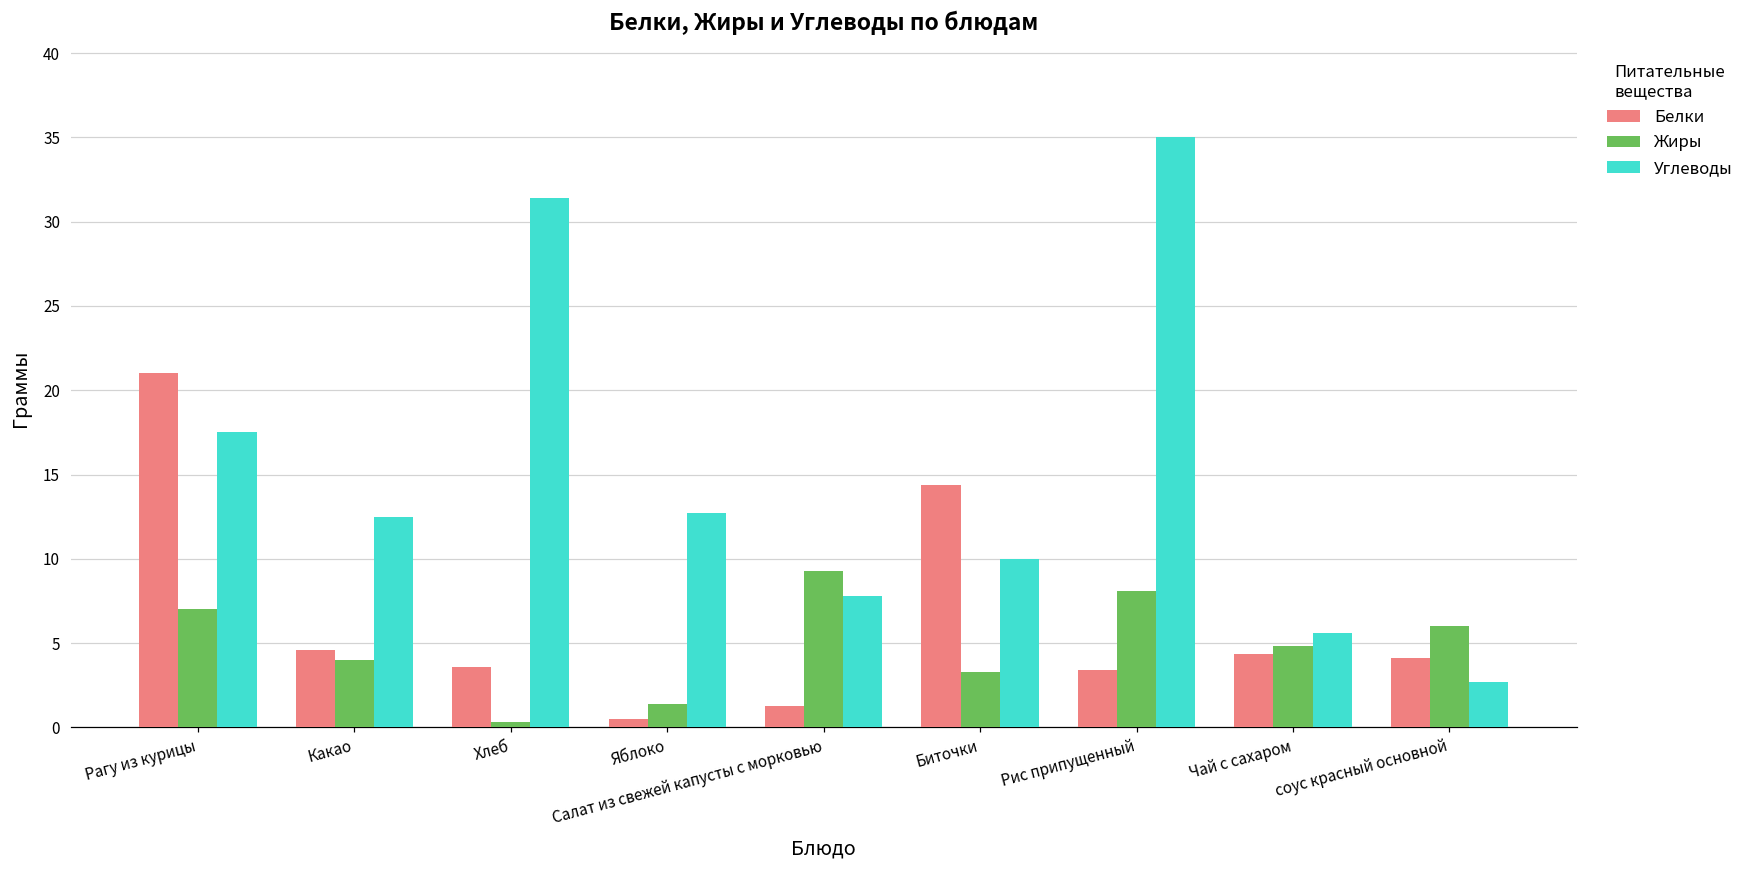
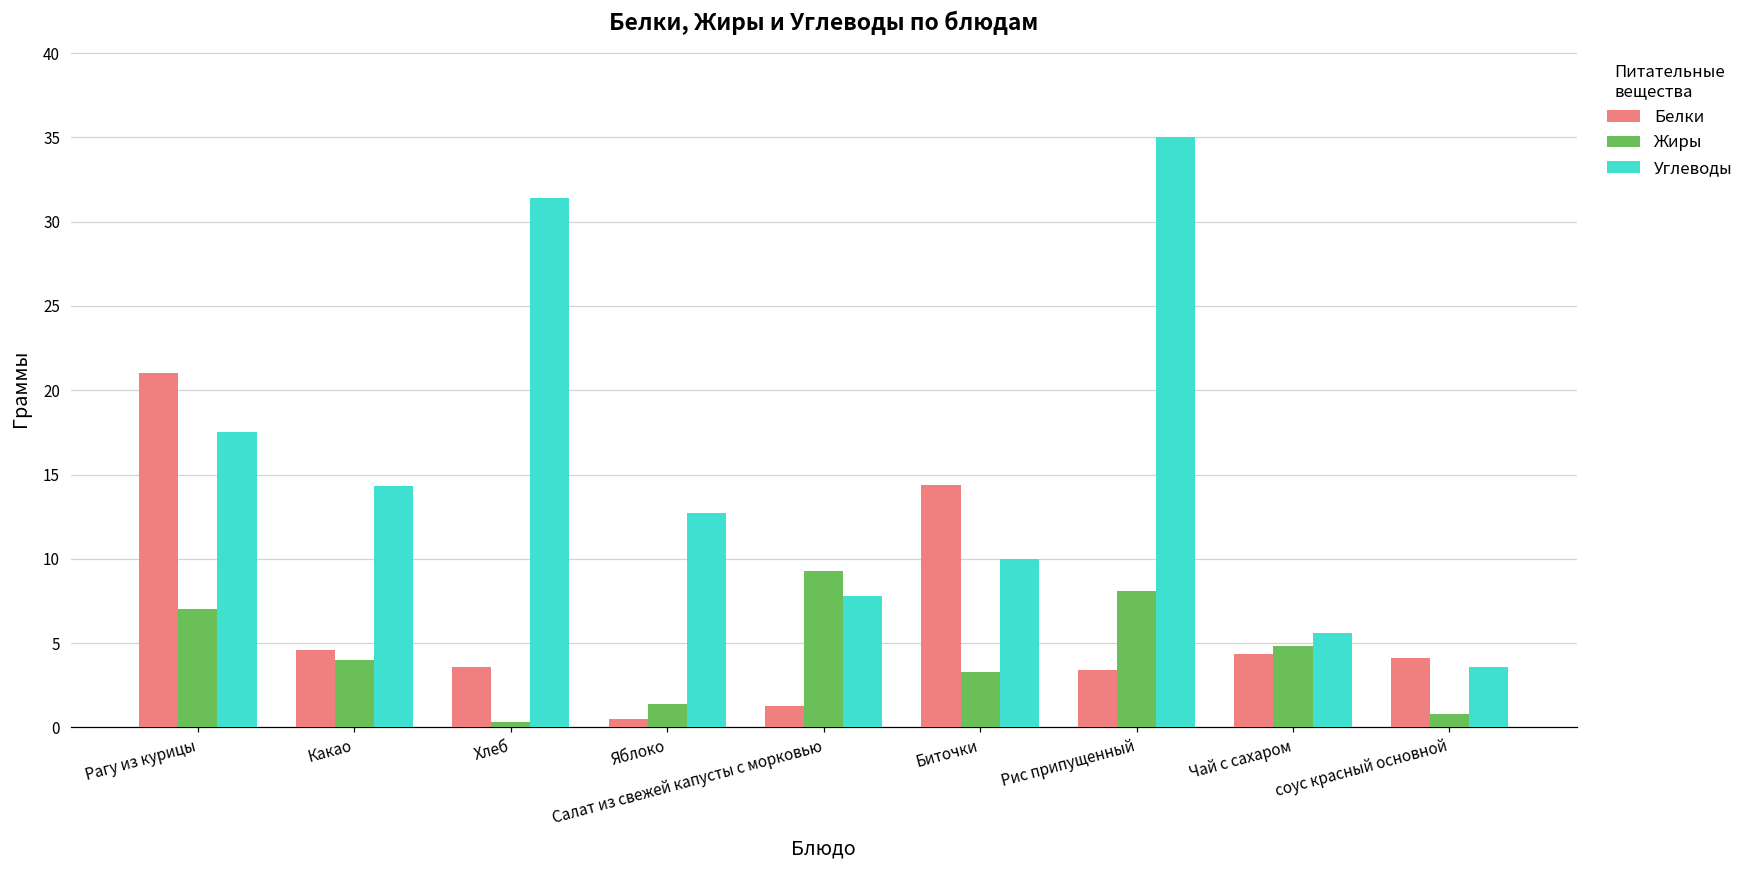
  {
    "Белки": {
      "Рагу из курицы": 21.0,
      "Какао": 4.6,
      "Хлеб": 3.6,
      "Яблоко": 0.5,
      "Салат из свежей капусты с морковью": 1.3,
      "Биточки": 14.4,
      "Рис припущенный": 3.4,
      "Чай с сахаром": 4.3,
      "соус красный основной": 4.1
    },
    "Жиры": {
      "Рагу из курицы": 7.0,
      "Какао": 4.0,
      "Хлеб": 0.3,
      "Яблоко": 1.4,
      "Салат из свежей капусты с морковью": 9.3,
      "Биточки": 3.3,
      "Рис припущенный": 8.1,
      "Чай с сахаром": 4.8,
-     "соус красный основной": 6.0
+     "соус красный основной": 0.8
    },
    "Углеводы": {
      "Рагу из курицы": 17.5,
-     "Какао": 12.5,
+     "Какао": 14.3,
      "Хлеб": 31.4,
      "Яблоко": 12.7,
      "Салат из свежей капусты с морковью": 7.8,
      "Биточки": 10.0,
      "Рис припущенный": 35.0,
      "Чай с сахаром": 5.6,
-     "соус красный основной": 2.7
+     "соус красный основной": 3.6
    }
  }
